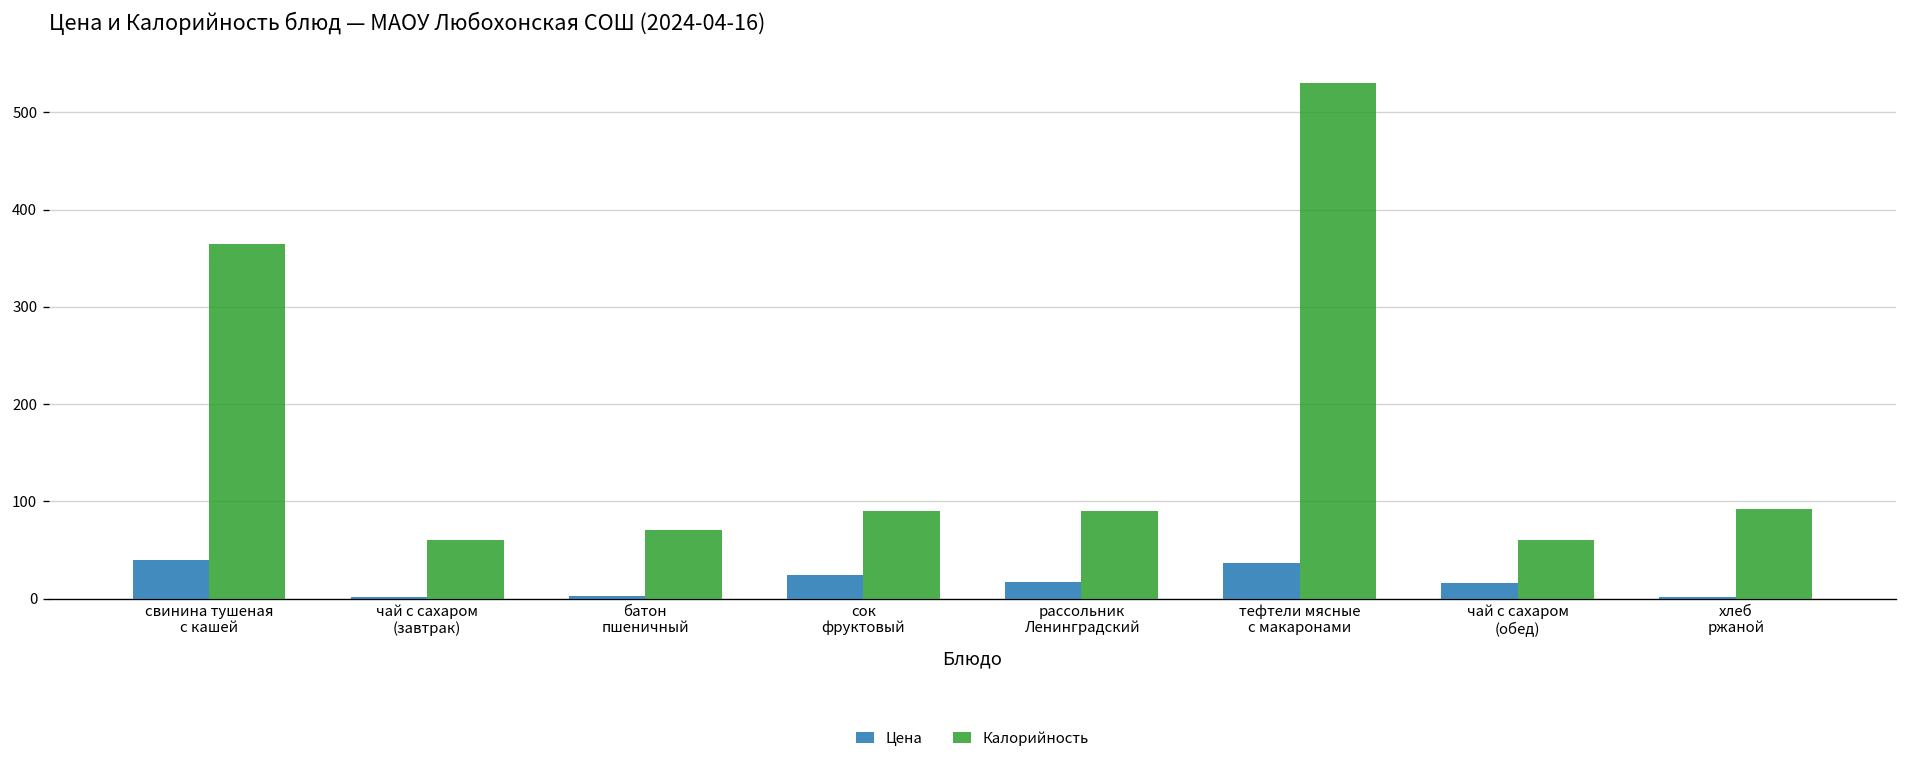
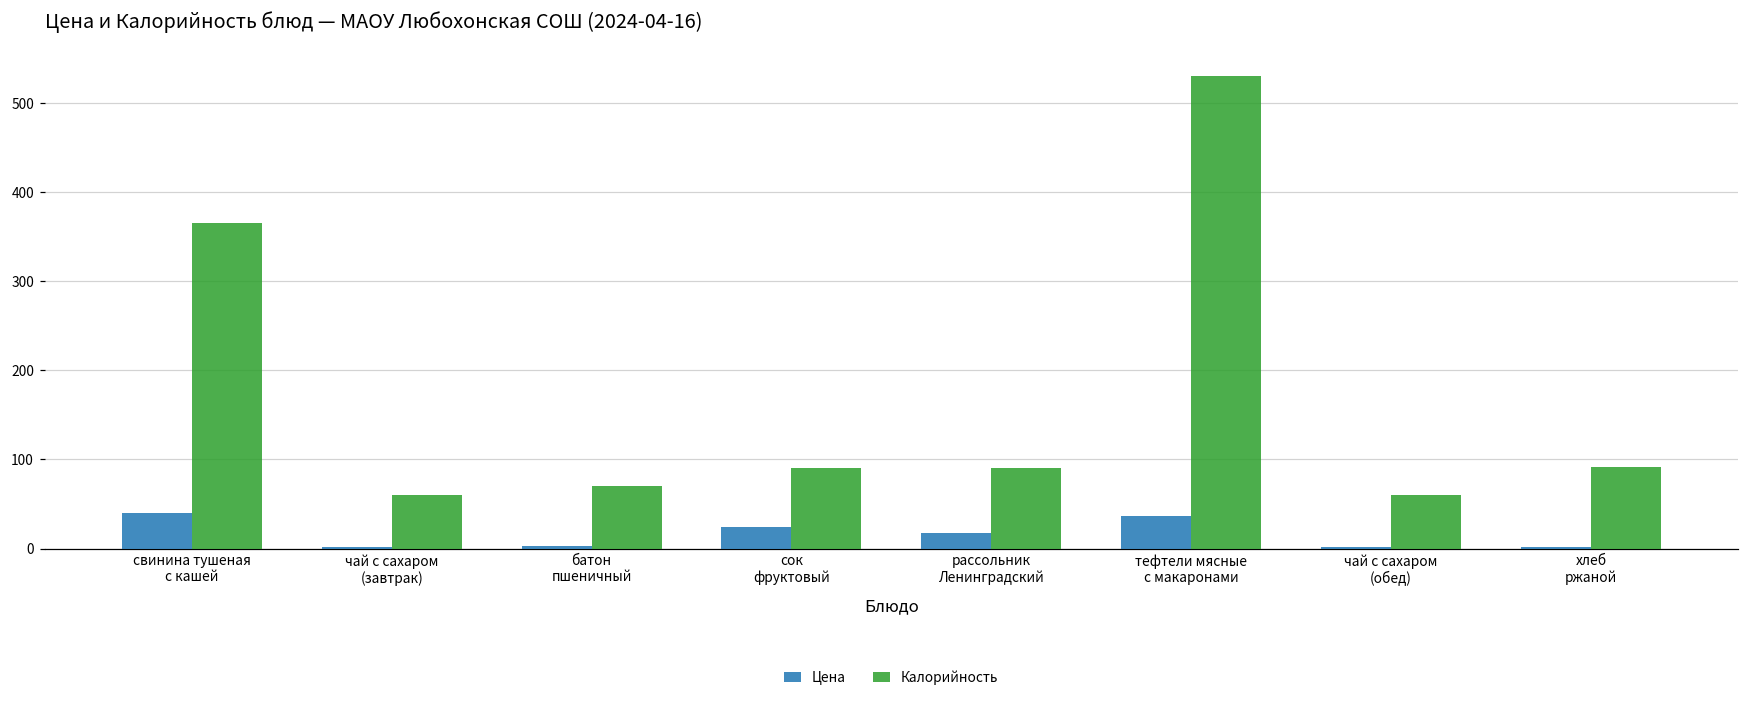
  {
    "Цена": {
      "свинина тушеная с кашей": 40,
      "сок фруктовый": 20,
      "рассольник Ленинградский": 20,
      "тефтели мясные с макаронами": 40,
-     "чай с сахаром (обед)": 20
+     "чай с сахаром (обед)": 0
    },
    "Калорийность": {
      "свинина тушеная с кашей": 370,
      "чай с сахаром (завтрак)": 60,
      "батон пшеничный": 70,
      "сок фруктовый": 90,
      "рассольник Ленинградский": 90,
      "тефтели мясные с макаронами": 530,
      "чай с сахаром (обед)": 60,
      "хлеб ржаной": 90
    }
  }
